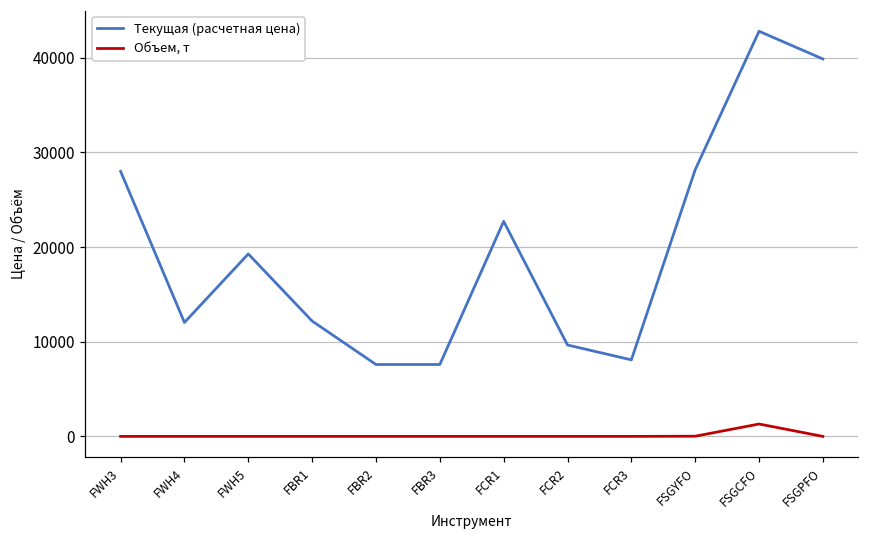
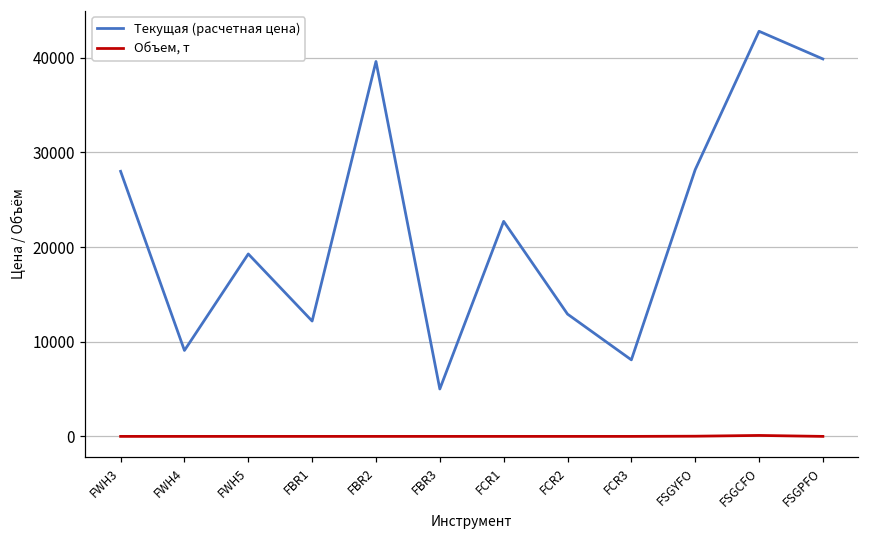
  {
    "Текущая (расчетная цена)": {
      "FWH3": 28000,
-     "FWH4": 12000,
+     "FWH4": 9000,
      "FWH5": 19000,
      "FBR1": 12000,
-     "FBR2": 8000,
-     "FBR3": 8000,
+     "FBR2": 40000,
+     "FBR3": 5000,
      "FCR1": 23000,
-     "FCR2": 10000,
+     "FCR2": 13000,
      "FCR3": 8000,
      "FSGYFO": 28000,
      "FSGCFO": 43000,
      "FSGPFO": 40000
    },
    "Объем, т": {
      "FWH3": 0,
      "FWH4": 0,
      "FWH5": 0,
      "FBR1": 0,
      "FBR2": 0,
      "FBR3": 0,
      "FCR1": 0,
      "FCR2": 0,
      "FCR3": 0,
      "FSGYFO": 0,
-     "FSGCFO": 1000,
+     "FSGCFO": 0,
      "FSGPFO": 0
    }
  }
